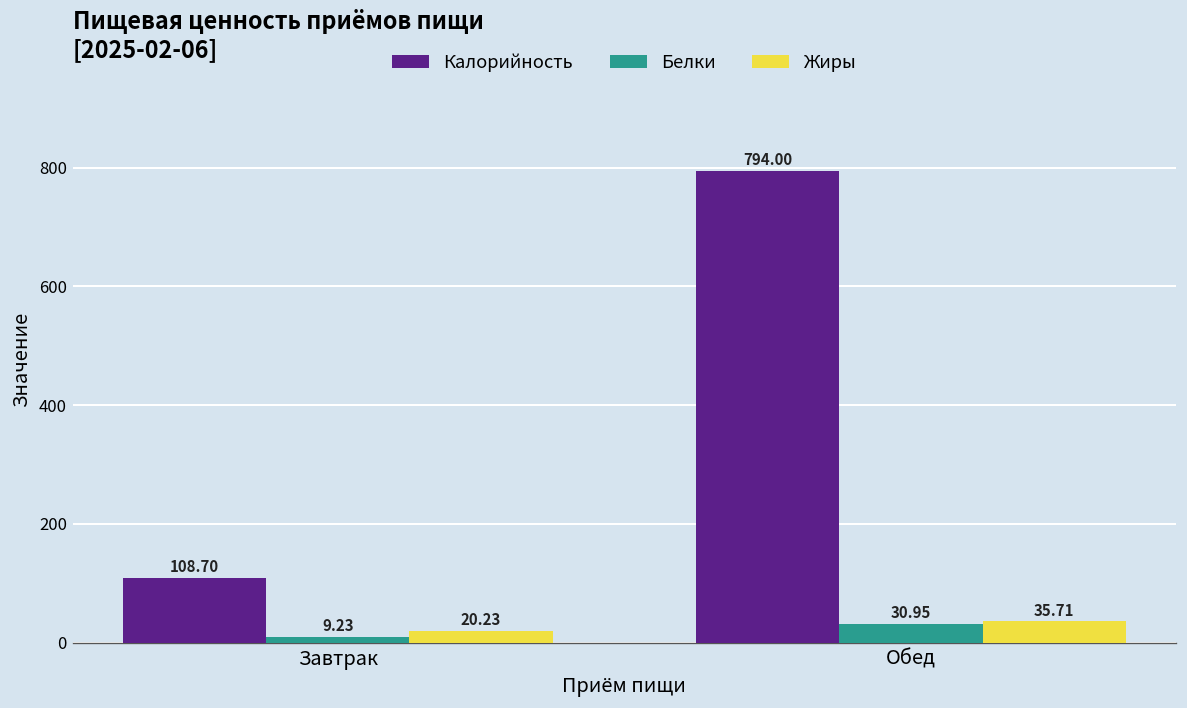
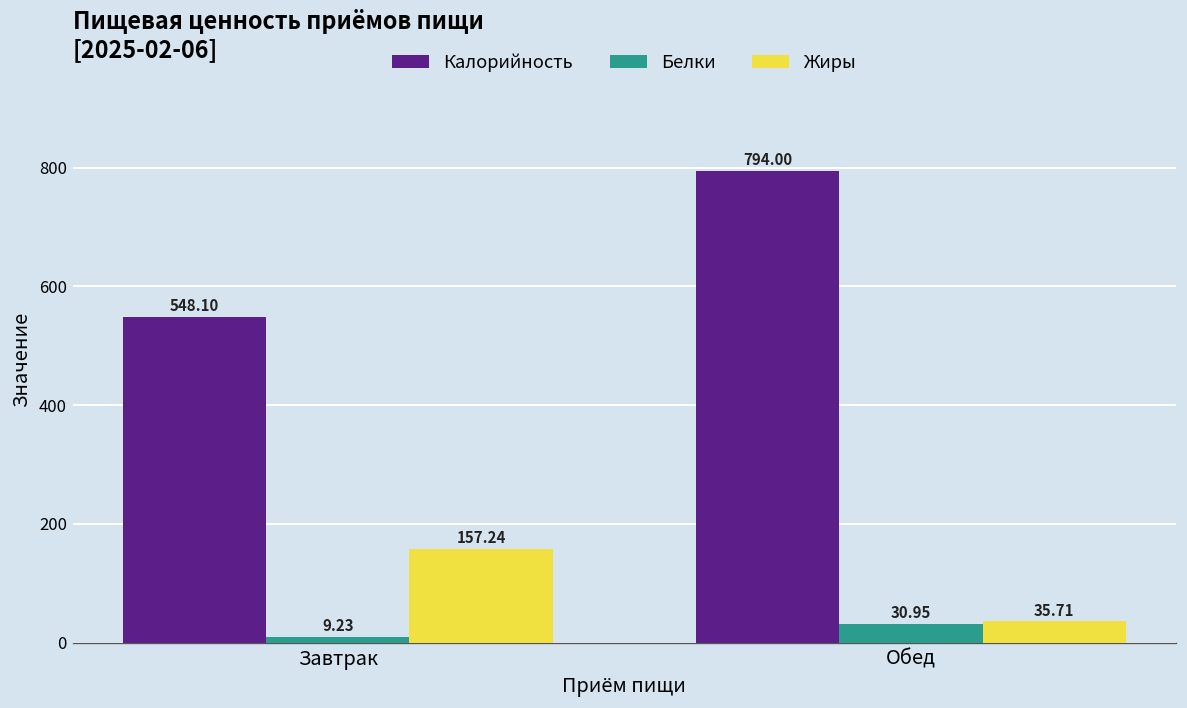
  {
    "Калорийность": {
-     "Завтрак": 108.70,
+     "Завтрак": 548.10,
      "Обед": 794.00
    },
    "Белки": {
      "Завтрак": 9.23,
      "Обед": 30.95
    },
    "Жиры": {
-     "Завтрак": 20.23,
+     "Завтрак": 157.24,
      "Обед": 35.71
    }
  }
